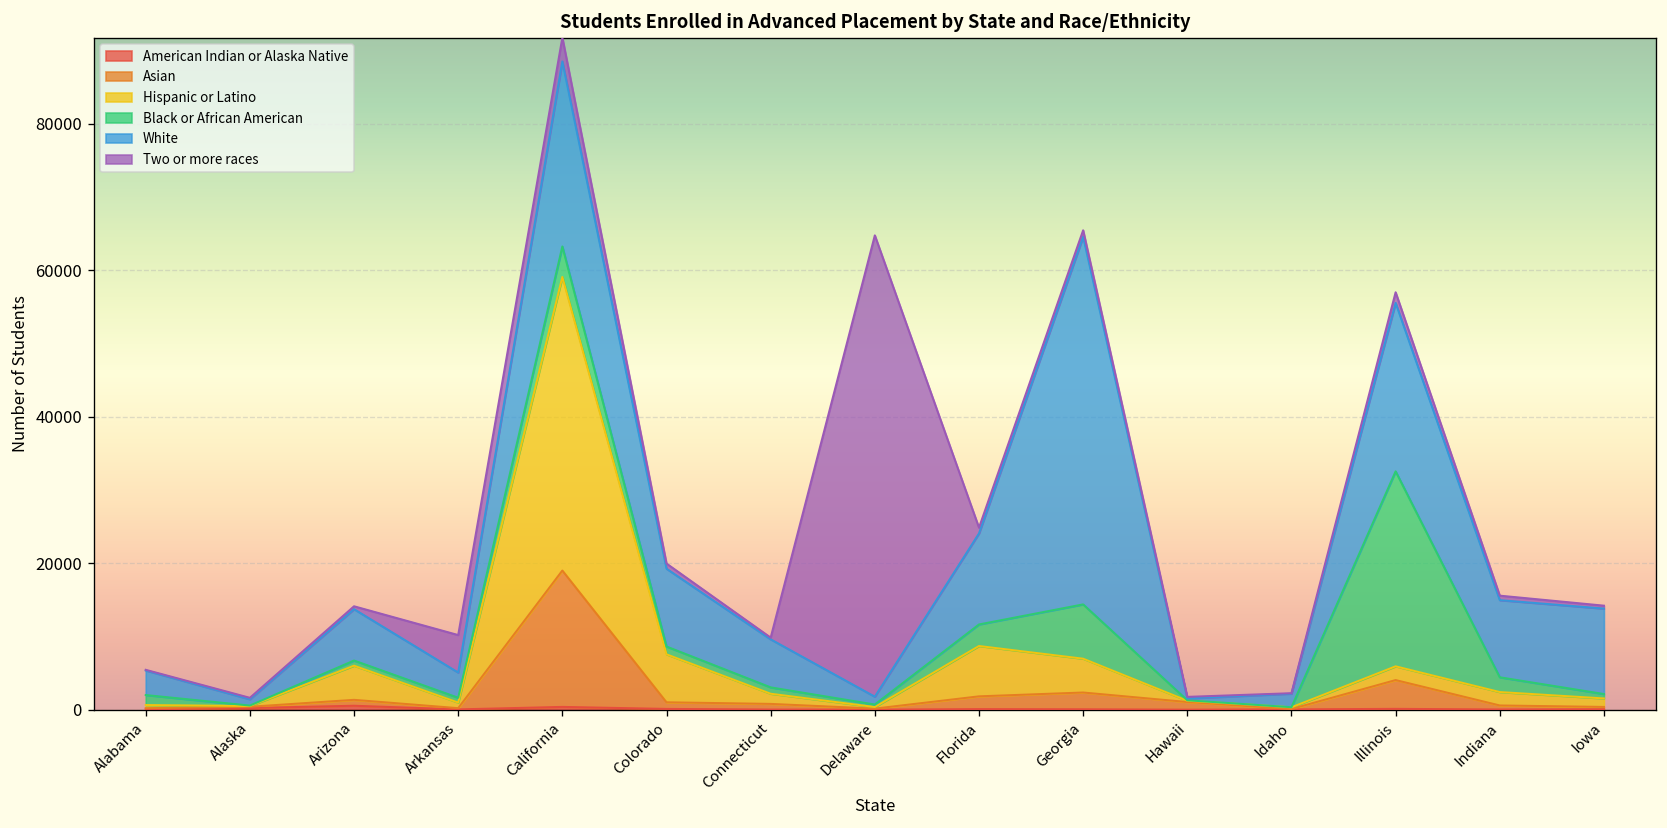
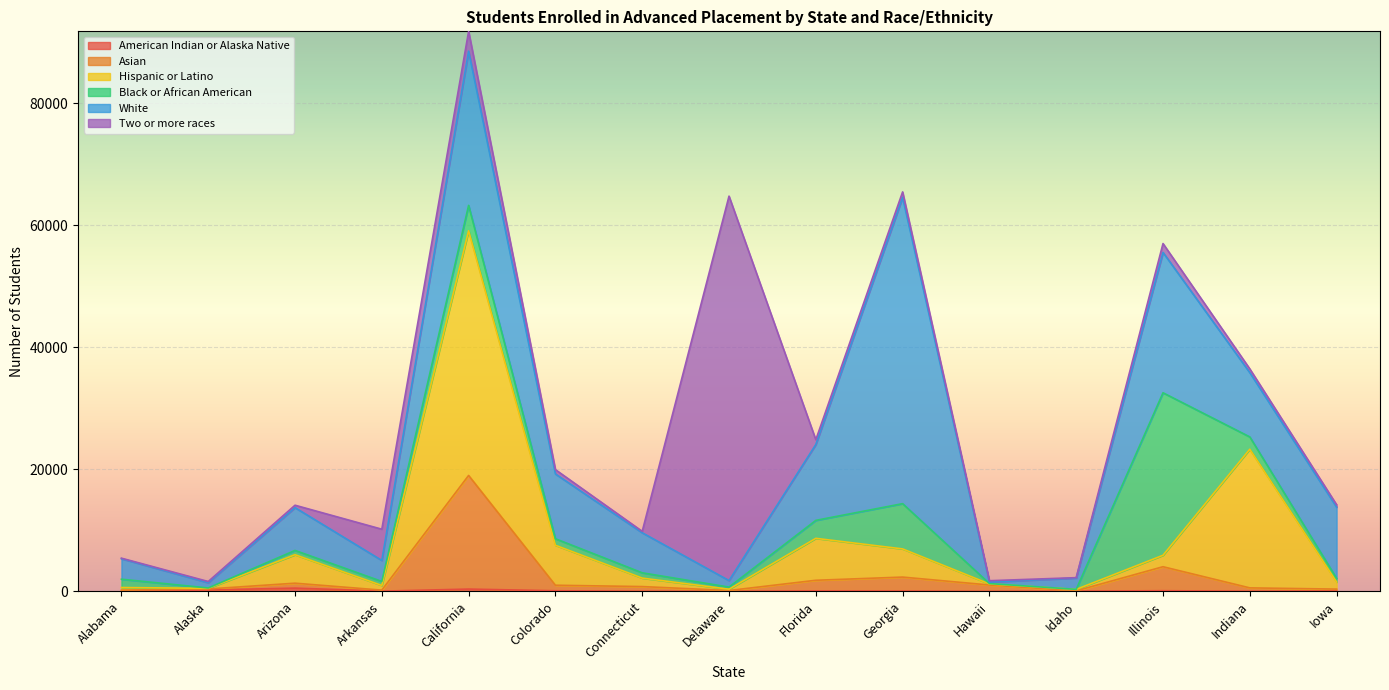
  {
    "Hispanic or Latino": {
      "Alabama": 0,
      "Arizona": 5000,
      "Arkansas": 1000,
      "California": 40000,
      "Colorado": 7000,
      "Connecticut": 1000,
      "Florida": 7000,
      "Georgia": 5000,
      "Illinois": 2000,
-     "Indiana": 2000,
+     "Indiana": 23000,
      "Iowa": 1000
    },
    "Black or African American": {
      "Alabama": 1000,
      "Arizona": 1000,
      "Arkansas": 1000,
      "California": 4000,
      "Colorado": 1000,
      "Connecticut": 1000,
      "Florida": 3000,
      "Georgia": 7000,
      "Illinois": 27000,
      "Indiana": 2000,
      "Iowa": 1000
    },
    "White": {
      "Arkansas": 3000,
      "California": 25000,
      "Colorado": 11000,
      "Delaware": 1000,
      "Florida": 12000,
      "Georgia": 50000,
      "Illinois": 23000,
      "Indiana": 11000
    },
    "Two or more races": {
      "Arkansas": 5000,
      "California": 3000,
      "Colorado": 1000,
      "Delaware": 63000,
      "Florida": 1000,
      "Georgia": 1000,
      "Illinois": 1000,
      "Indiana": 1000
    }
  }
